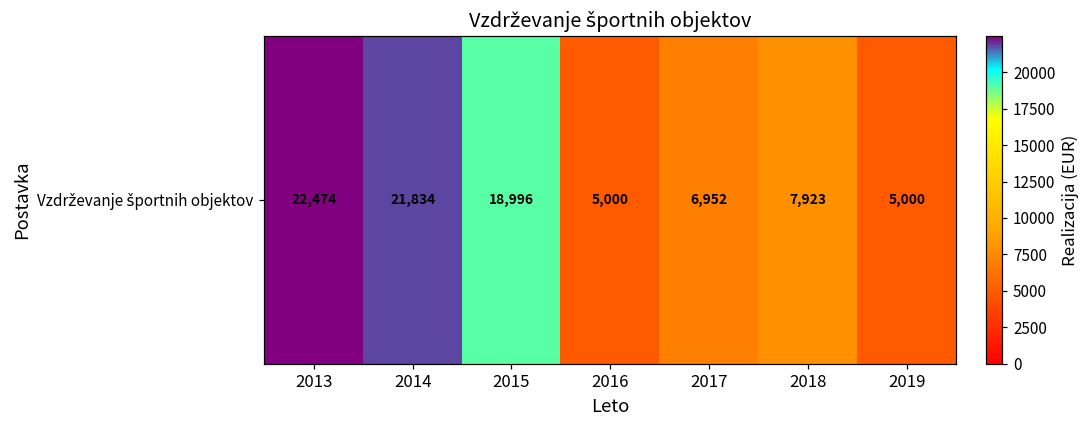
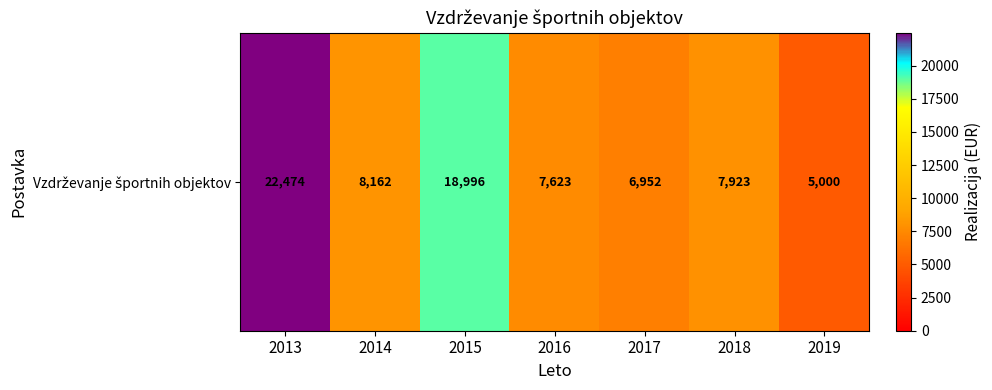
  {
    "Vzdrževanje športnih objektov": {
      "2013": "22,474",
-     "2014": "21,834",
+     "2014": "8,162",
      "2015": "18,996",
-     "2016": "5,000",
+     "2016": "7,623",
      "2017": "6,952",
      "2018": "7,923",
      "2019": "5,000"
    }
  }
